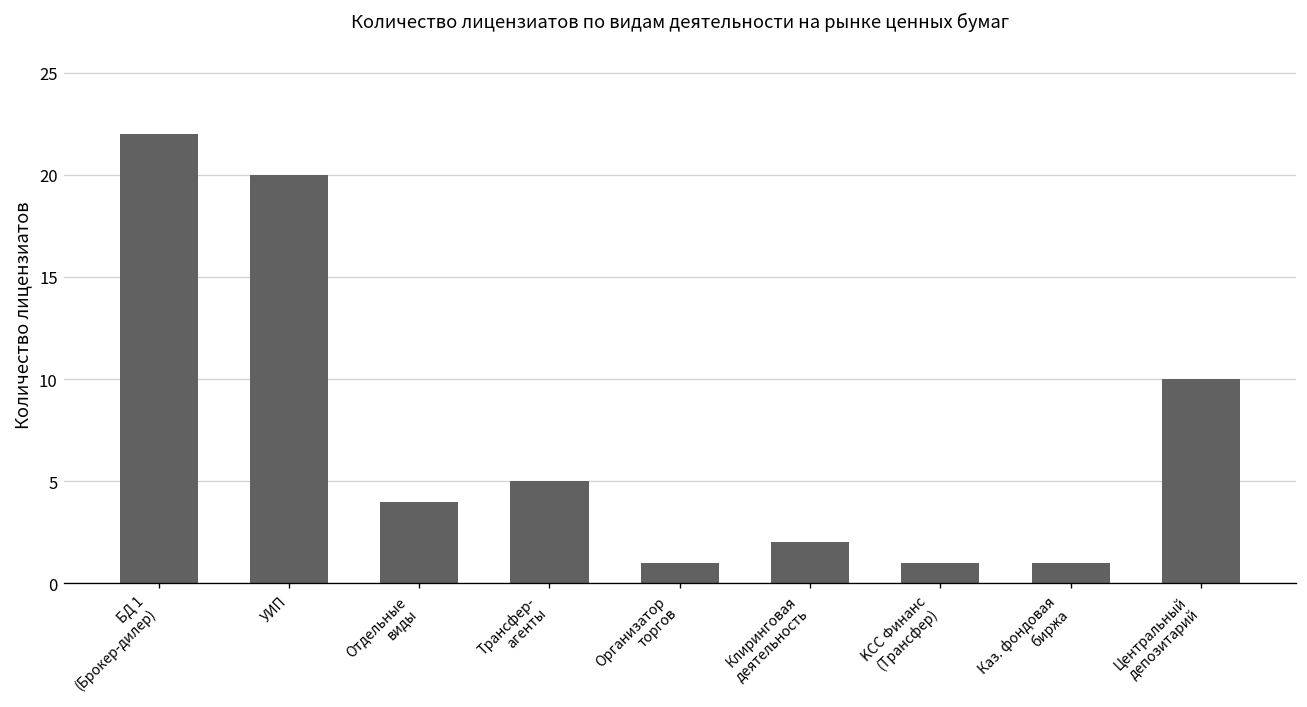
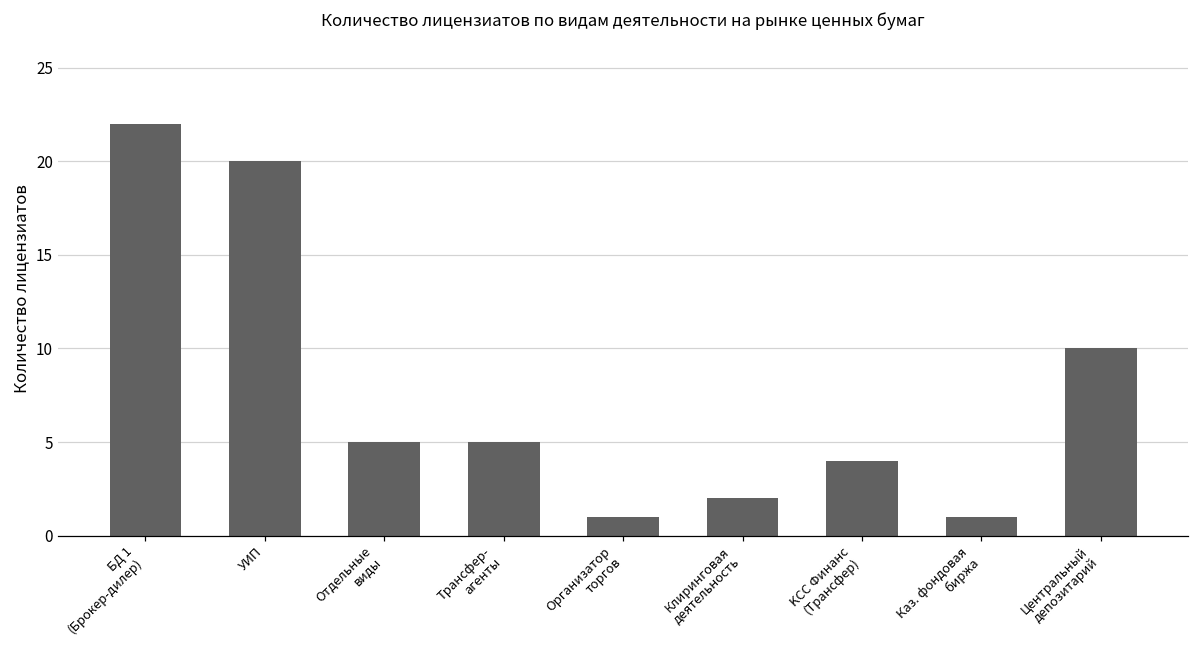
  {
    "БД 1 (Брокер-дилер)": 22,
    "УИП": 20,
-   "Отдельные виды": 4,
+   "Отдельные виды": 5,
    "Трансфер- агенты": 5,
    "Организатор торгов": 1,
    "Клиринговая деятельность": 2,
-   "KCC Финанс (Трансфер)": 1,
+   "KCC Финанс (Трансфер)": 4,
    "Каз. фондовая биржа": 1,
    "Центральный депозитарий": 10
  }
